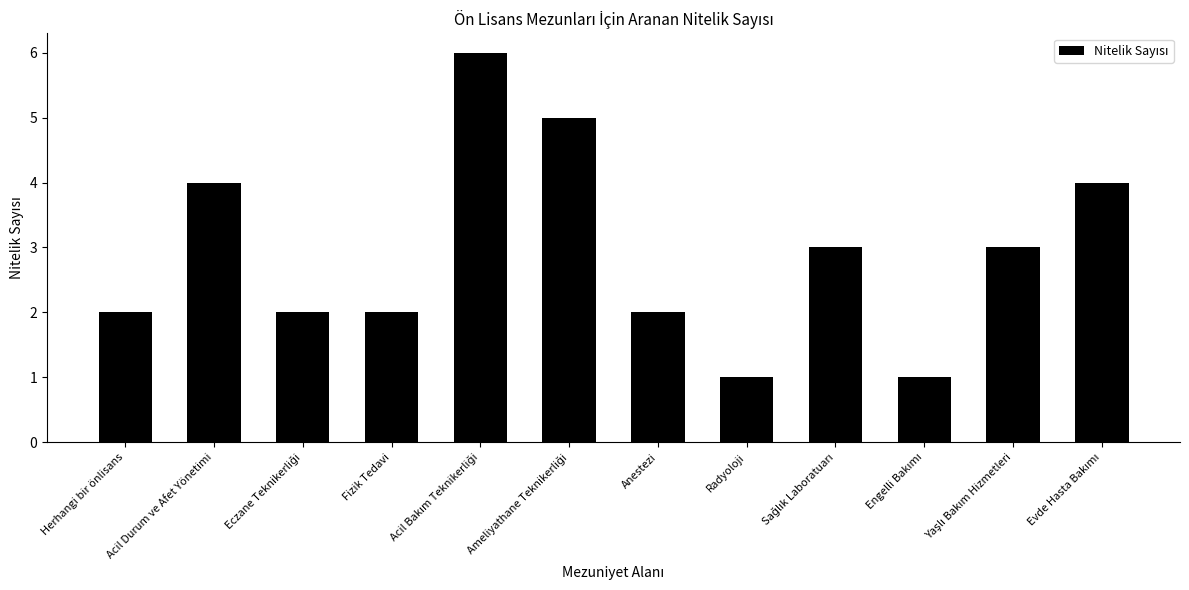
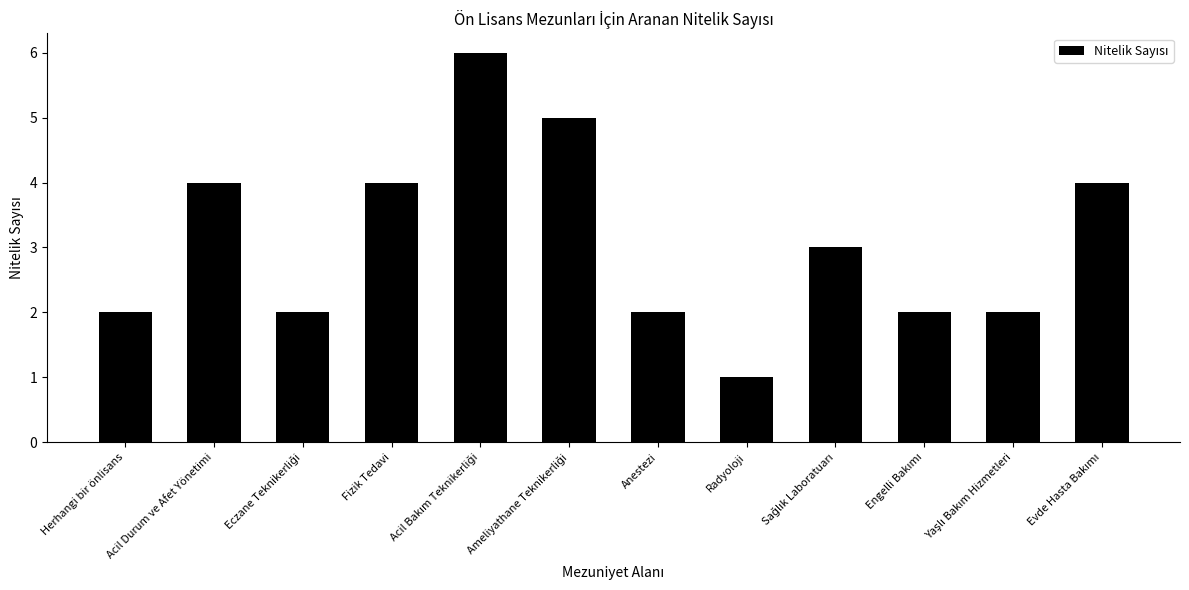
  {
    "Herhangi bir önlisans": 2,
    "Acil Durum ve Afet Yönetimi": 4,
    "Eczane Teknikerliği": 2,
-   "Fizik Tedavi": 2,
+   "Fizik Tedavi": 4,
    "Acil Bakım Teknikerliği": 6,
    "Ameliyathane Teknikerliği": 5,
    "Anestezi": 2,
    "Radyoloji": 1,
    "Sağlık Laboratuarı": 3,
-   "Engelli Bakımı": 1,
-   "Yaşlı Bakım Hizmetleri": 3,
+   "Engelli Bakımı": 2,
+   "Yaşlı Bakım Hizmetleri": 2,
    "Evde Hasta Bakımı": 4
  }
